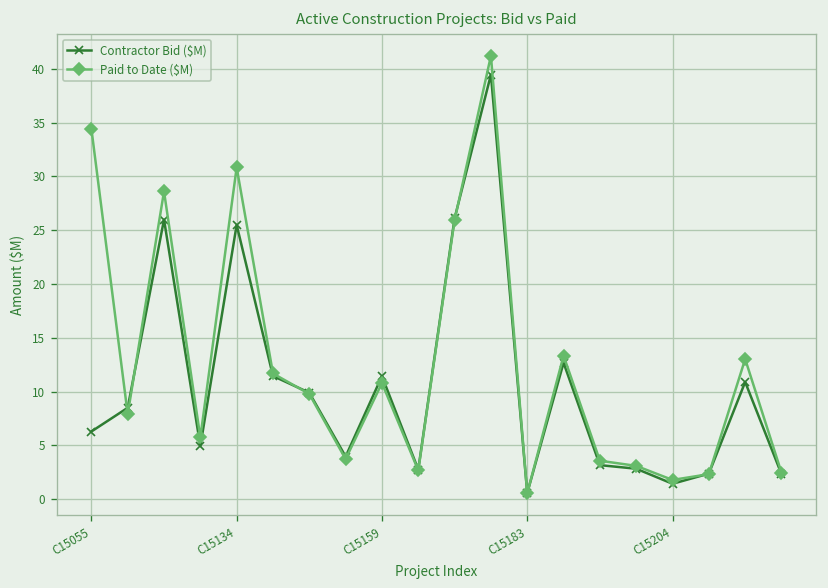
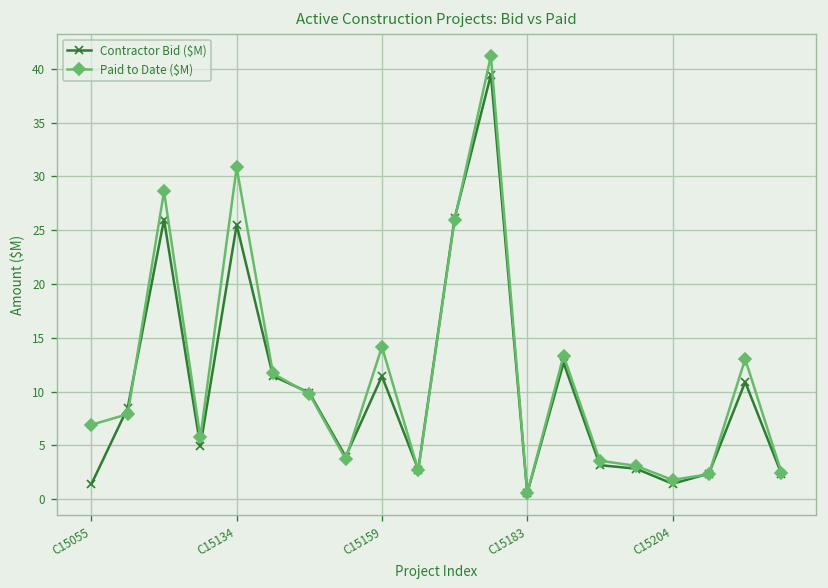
  {
    "Contractor Bid ($M)": {
-     "C15055": 6,
+     "C15055": 1,
      "C15134": 25,
      "C15159": 11,
      "C15204": 1
    },
    "Paid to Date ($M)": {
-     "C15055": 34,
+     "C15055": 7,
      "C15134": 31,
-     "C15159": 11,
+     "C15159": 14,
      "C15204": 2
    }
  }
